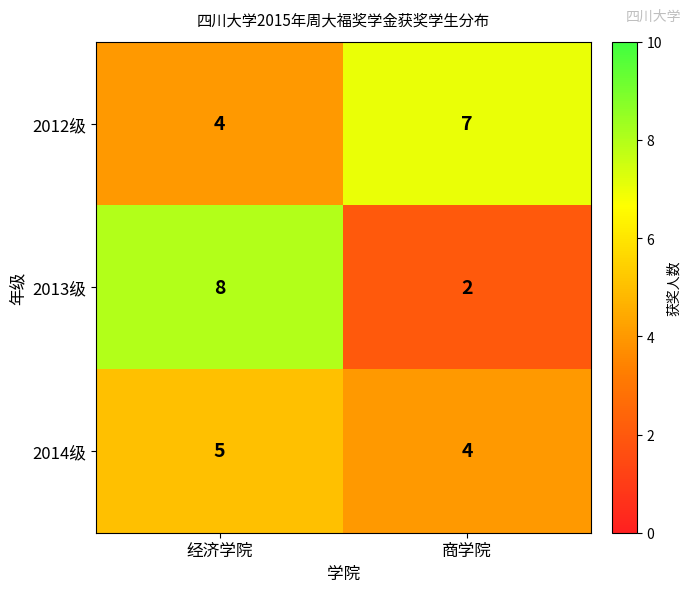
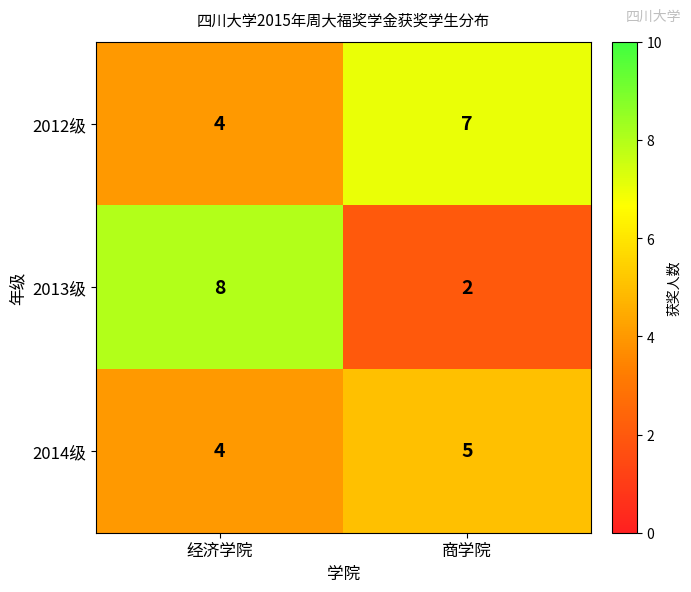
  {
    "2012级": {
      "经济学院": 4,
      "商学院": 7
    },
    "2013级": {
      "经济学院": 8,
      "商学院": 2
    },
    "2014级": {
-     "经济学院": 5,
-     "商学院": 4
+     "经济学院": 4,
+     "商学院": 5
    }
  }
